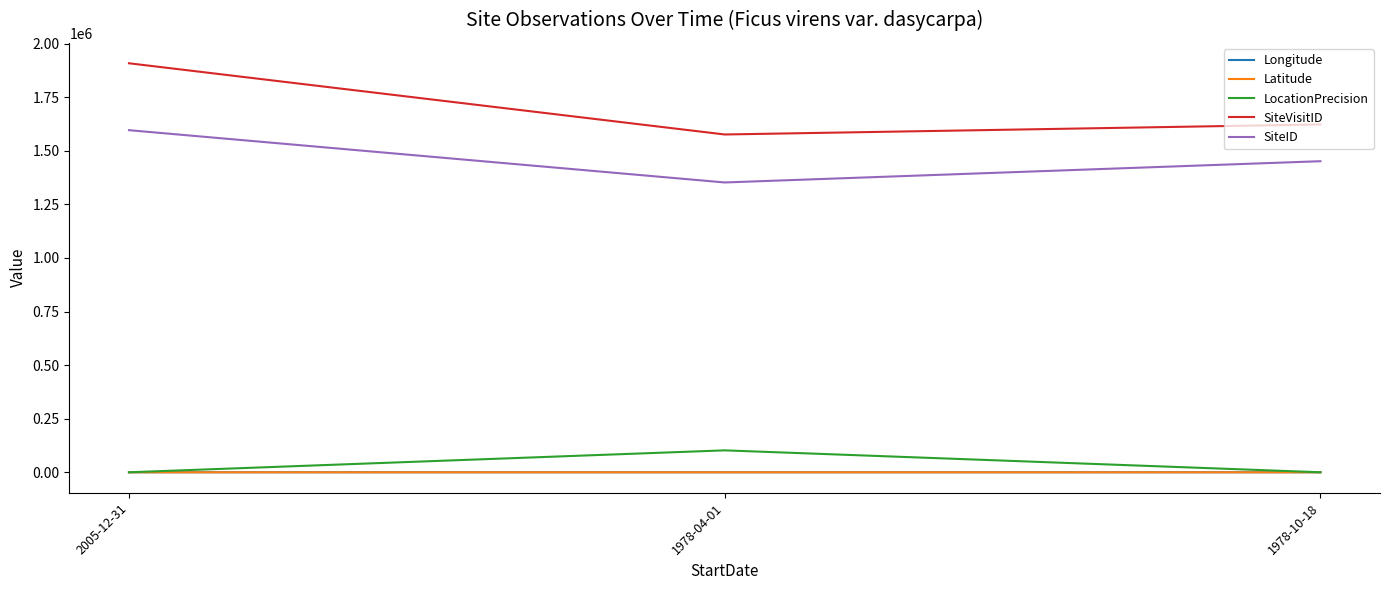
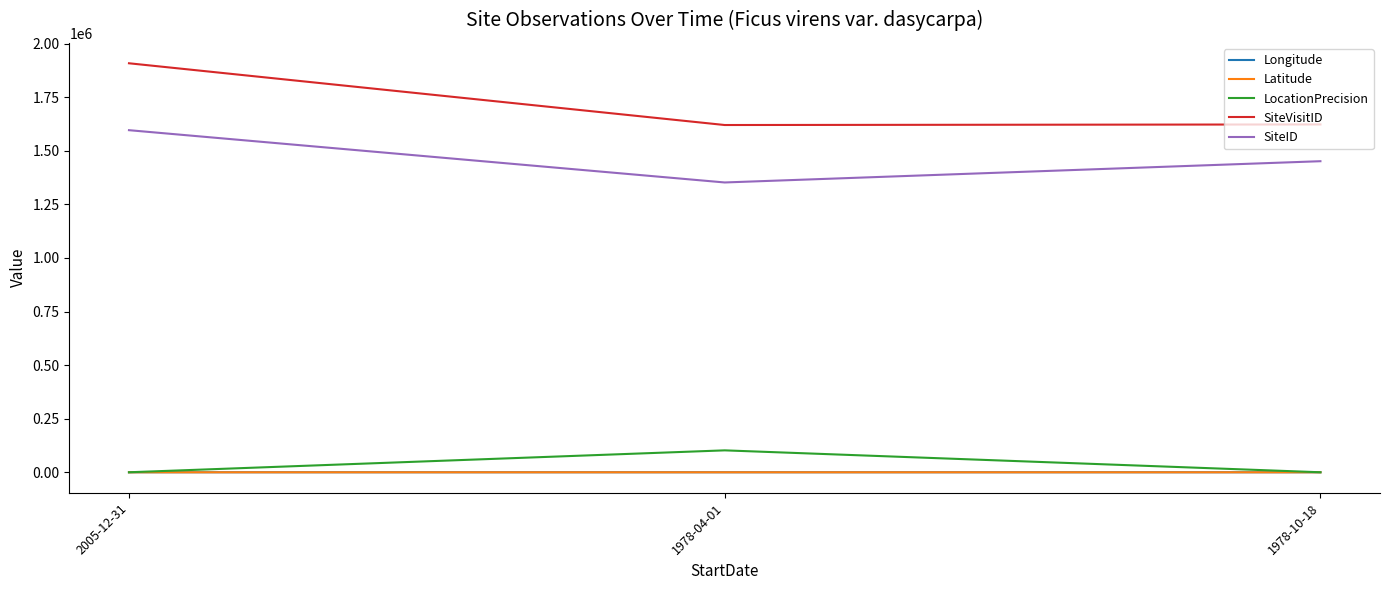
  {
    "Latitude": {
      "1978-04-01": 0
    },
    "LocationPrecision": {
      "1978-04-01": 100000
    },
    "SiteVisitID": {
      "2005-12-31": 1910000,
-     "1978-04-01": 1580000
+     "1978-04-01": 1620000
    },
    "SiteID": {
      "2005-12-31": 1600000,
      "1978-04-01": 1350000,
      "1978-10-18": 1450000
    }
  }
